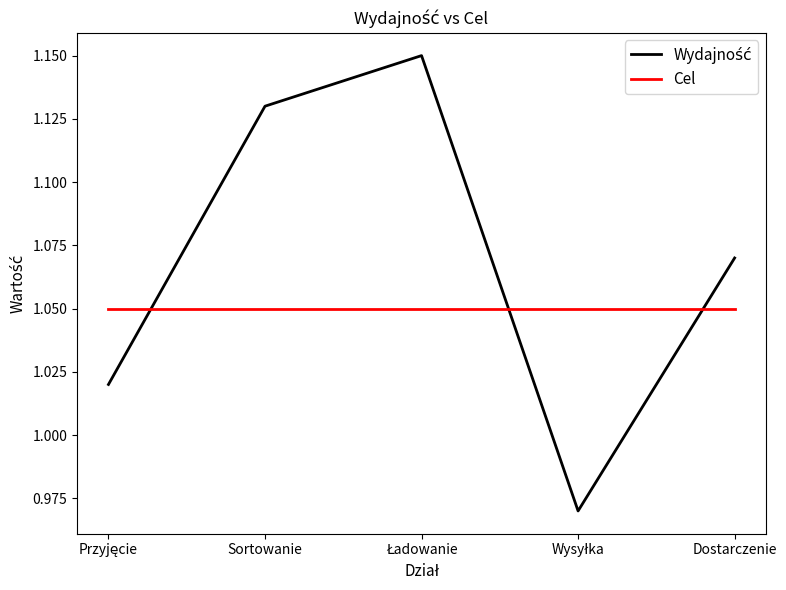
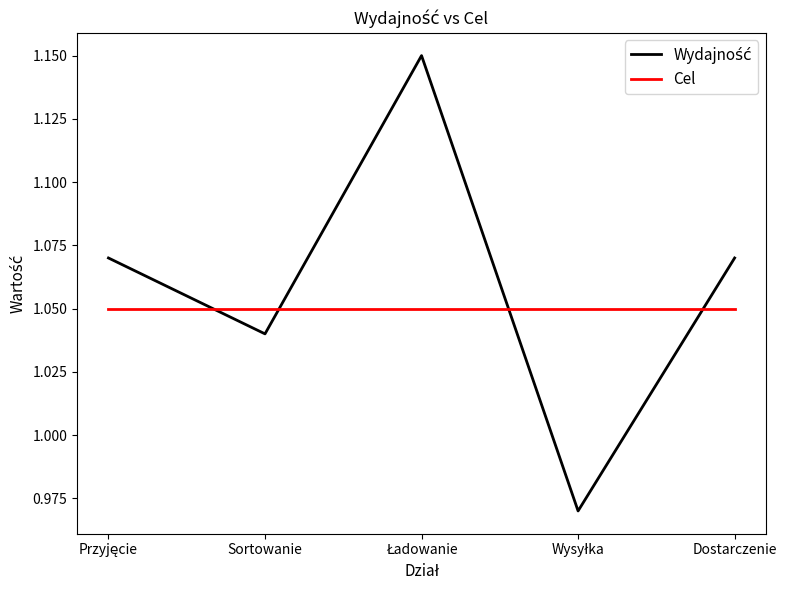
  {
    "Wydajność": {
-     "Przyjęcie": 1.02,
-     "Sortowanie": 1.13,
+     "Przyjęcie": 1.07,
+     "Sortowanie": 1.04,
      "Ładowanie": 1.15,
      "Wysyłka": 0.97,
      "Dostarczenie": 1.07
    },
    "Cel": {
      "Przyjęcie": 1.05,
      "Sortowanie": 1.05,
      "Ładowanie": 1.05,
      "Wysyłka": 1.05,
      "Dostarczenie": 1.05
    }
  }
